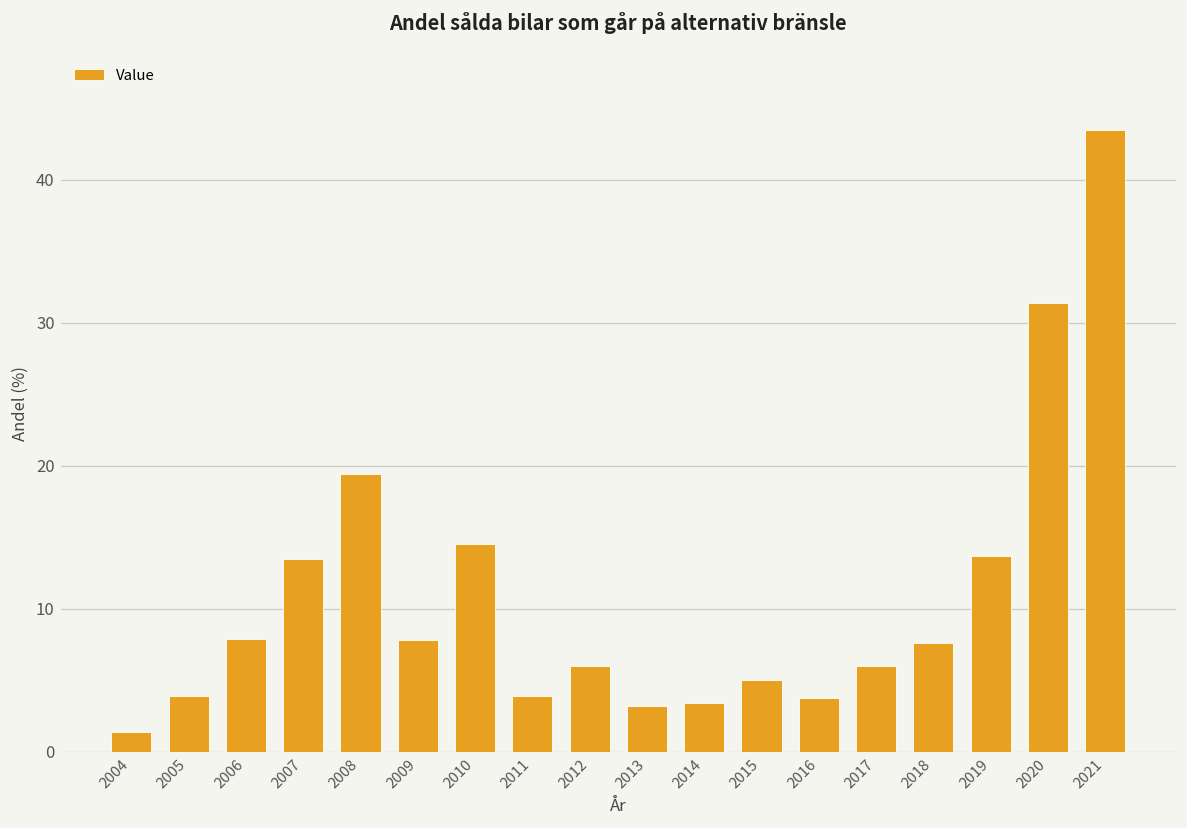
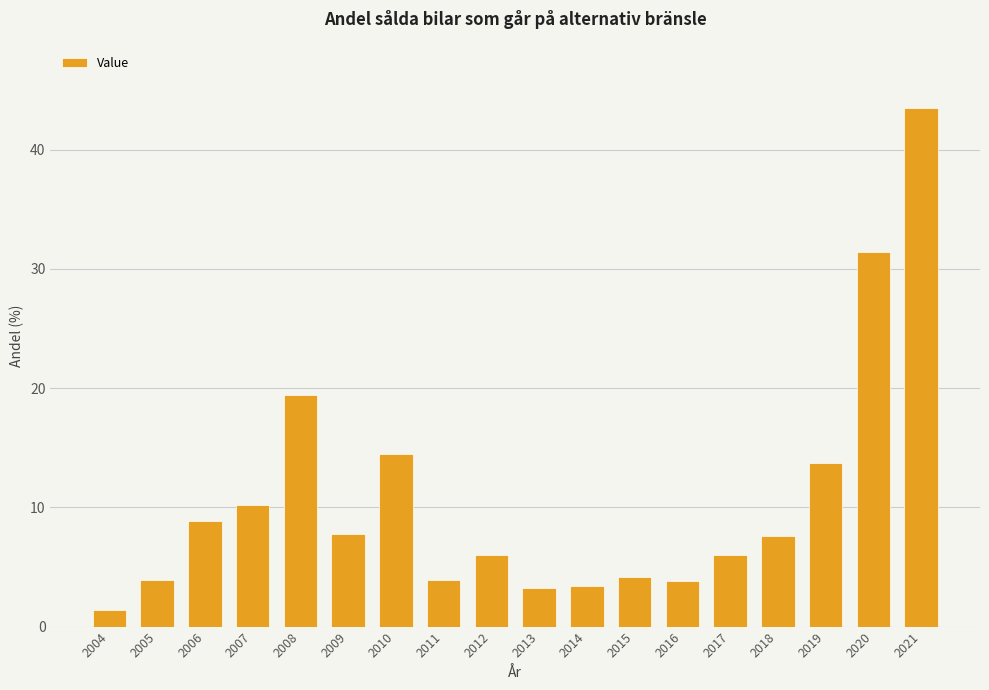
  {
    "2004": 1.4,
    "2005": 3.9,
-   "2006": 7.9,
-   "2007": 13.5,
+   "2006": 8.9,
+   "2007": 10.2,
    "2008": 19.4,
    "2009": 7.8,
    "2010": 14.5,
    "2011": 3.9,
    "2012": 6.0,
    "2013": 3.2,
    "2014": 3.4,
-   "2015": 5.0,
+   "2015": 4.2,
    "2016": 3.8,
    "2017": 6.0,
    "2018": 7.6,
    "2019": 13.7,
    "2020": 31.4,
    "2021": 43.5
  }
